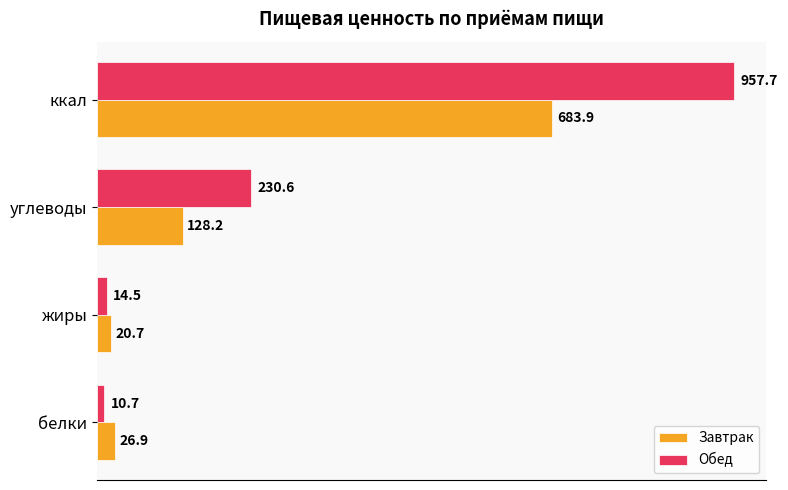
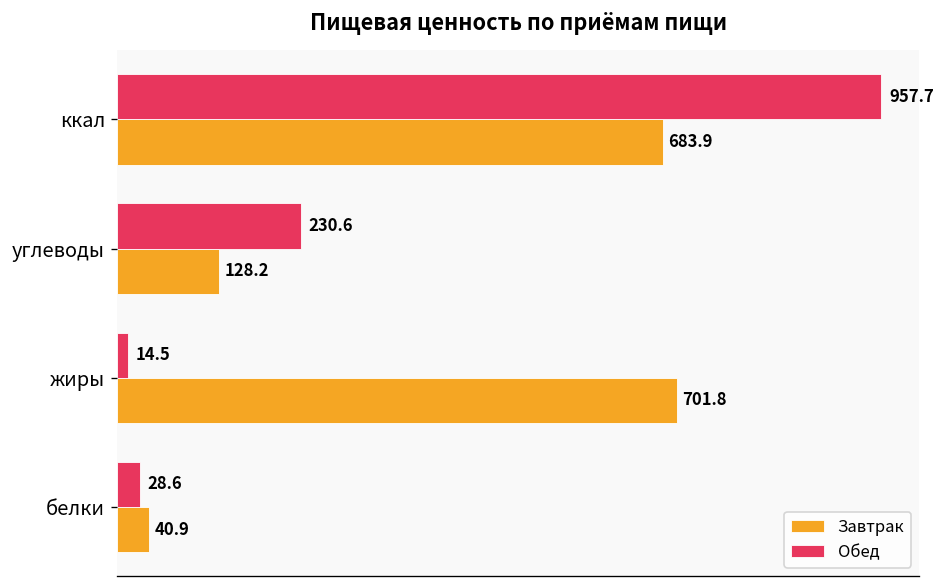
  {
    "Завтрак": {
      "ккал": 683.9,
      "углеводы": 128.2,
-     "жиры": 20.7,
-     "белки": 26.9
+     "жиры": 701.8,
+     "белки": 40.9
    },
    "Обед": {
      "ккал": 957.7,
      "углеводы": 230.6,
      "жиры": 14.5,
-     "белки": 10.7
+     "белки": 28.6
    }
  }
